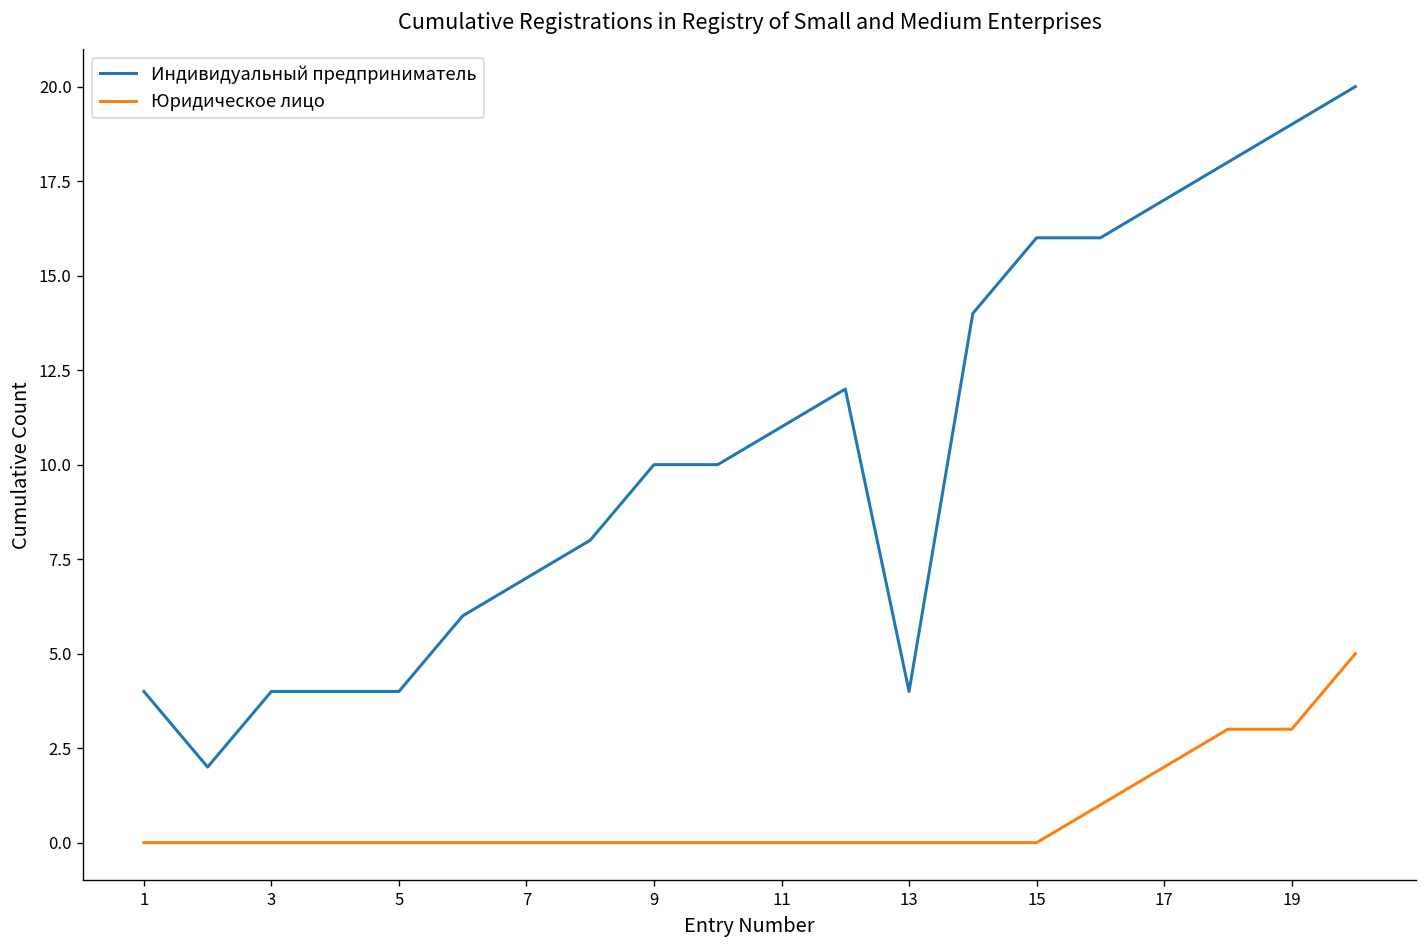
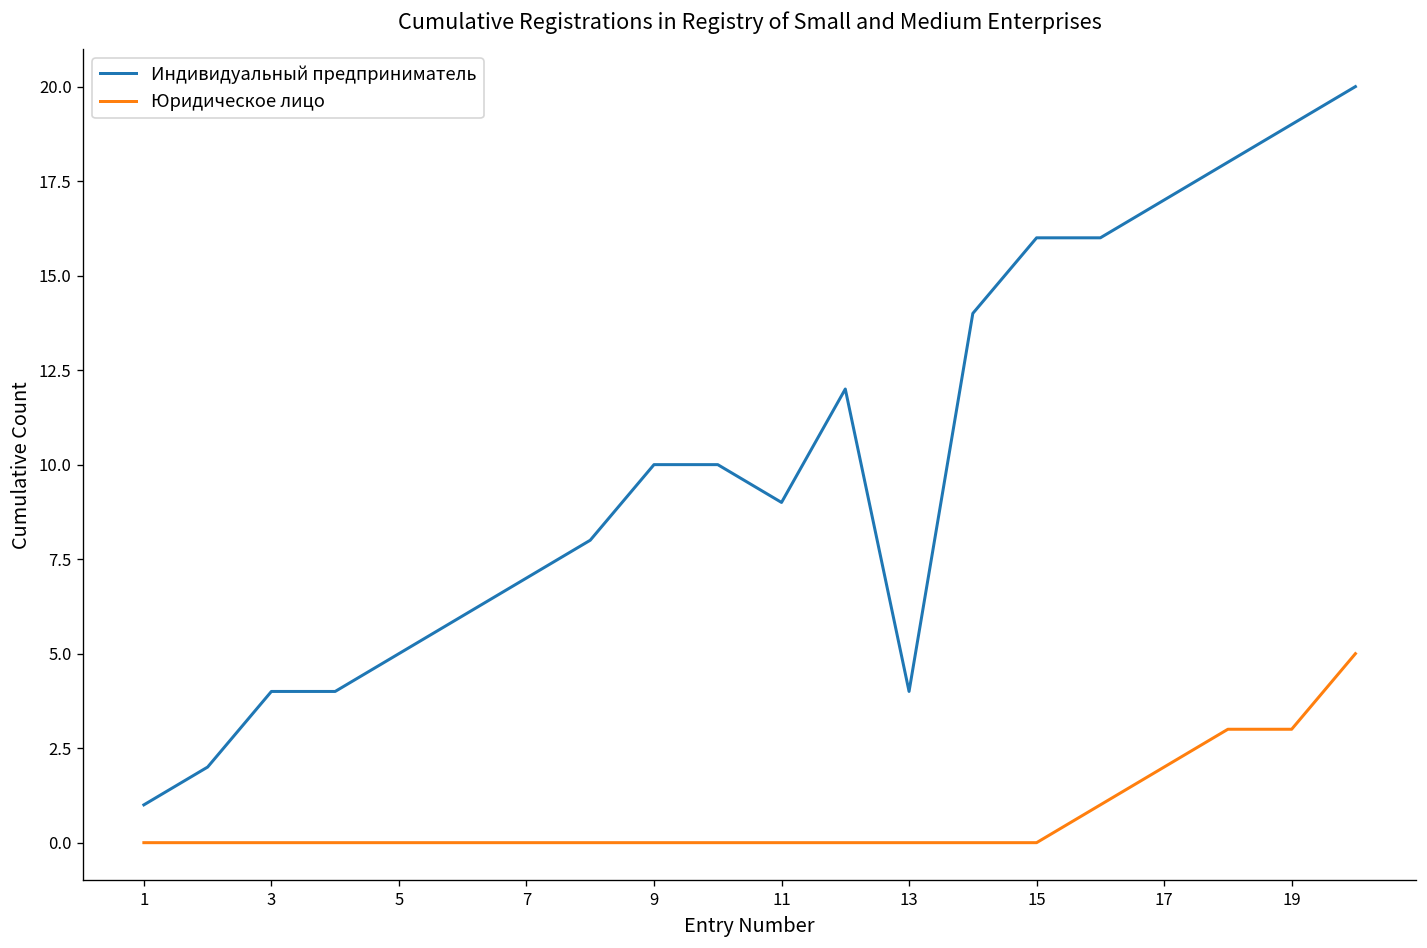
  {
    "Индивидуальный предприниматель": {
-     "1": 4,
+     "1": 1,
      "3": 4,
-     "5": 4,
+     "5": 5,
      "7": 7,
      "9": 10,
-     "11": 11,
+     "11": 9,
      "13": 4,
      "15": 16,
      "17": 17,
      "19": 19
    },
    "Юридическое лицо": {
      "1": 0,
      "3": 0,
      "5": 0,
      "7": 0,
      "9": 0,
      "11": 0,
      "13": 0,
      "15": 0,
      "17": 2,
      "19": 3
    }
  }
